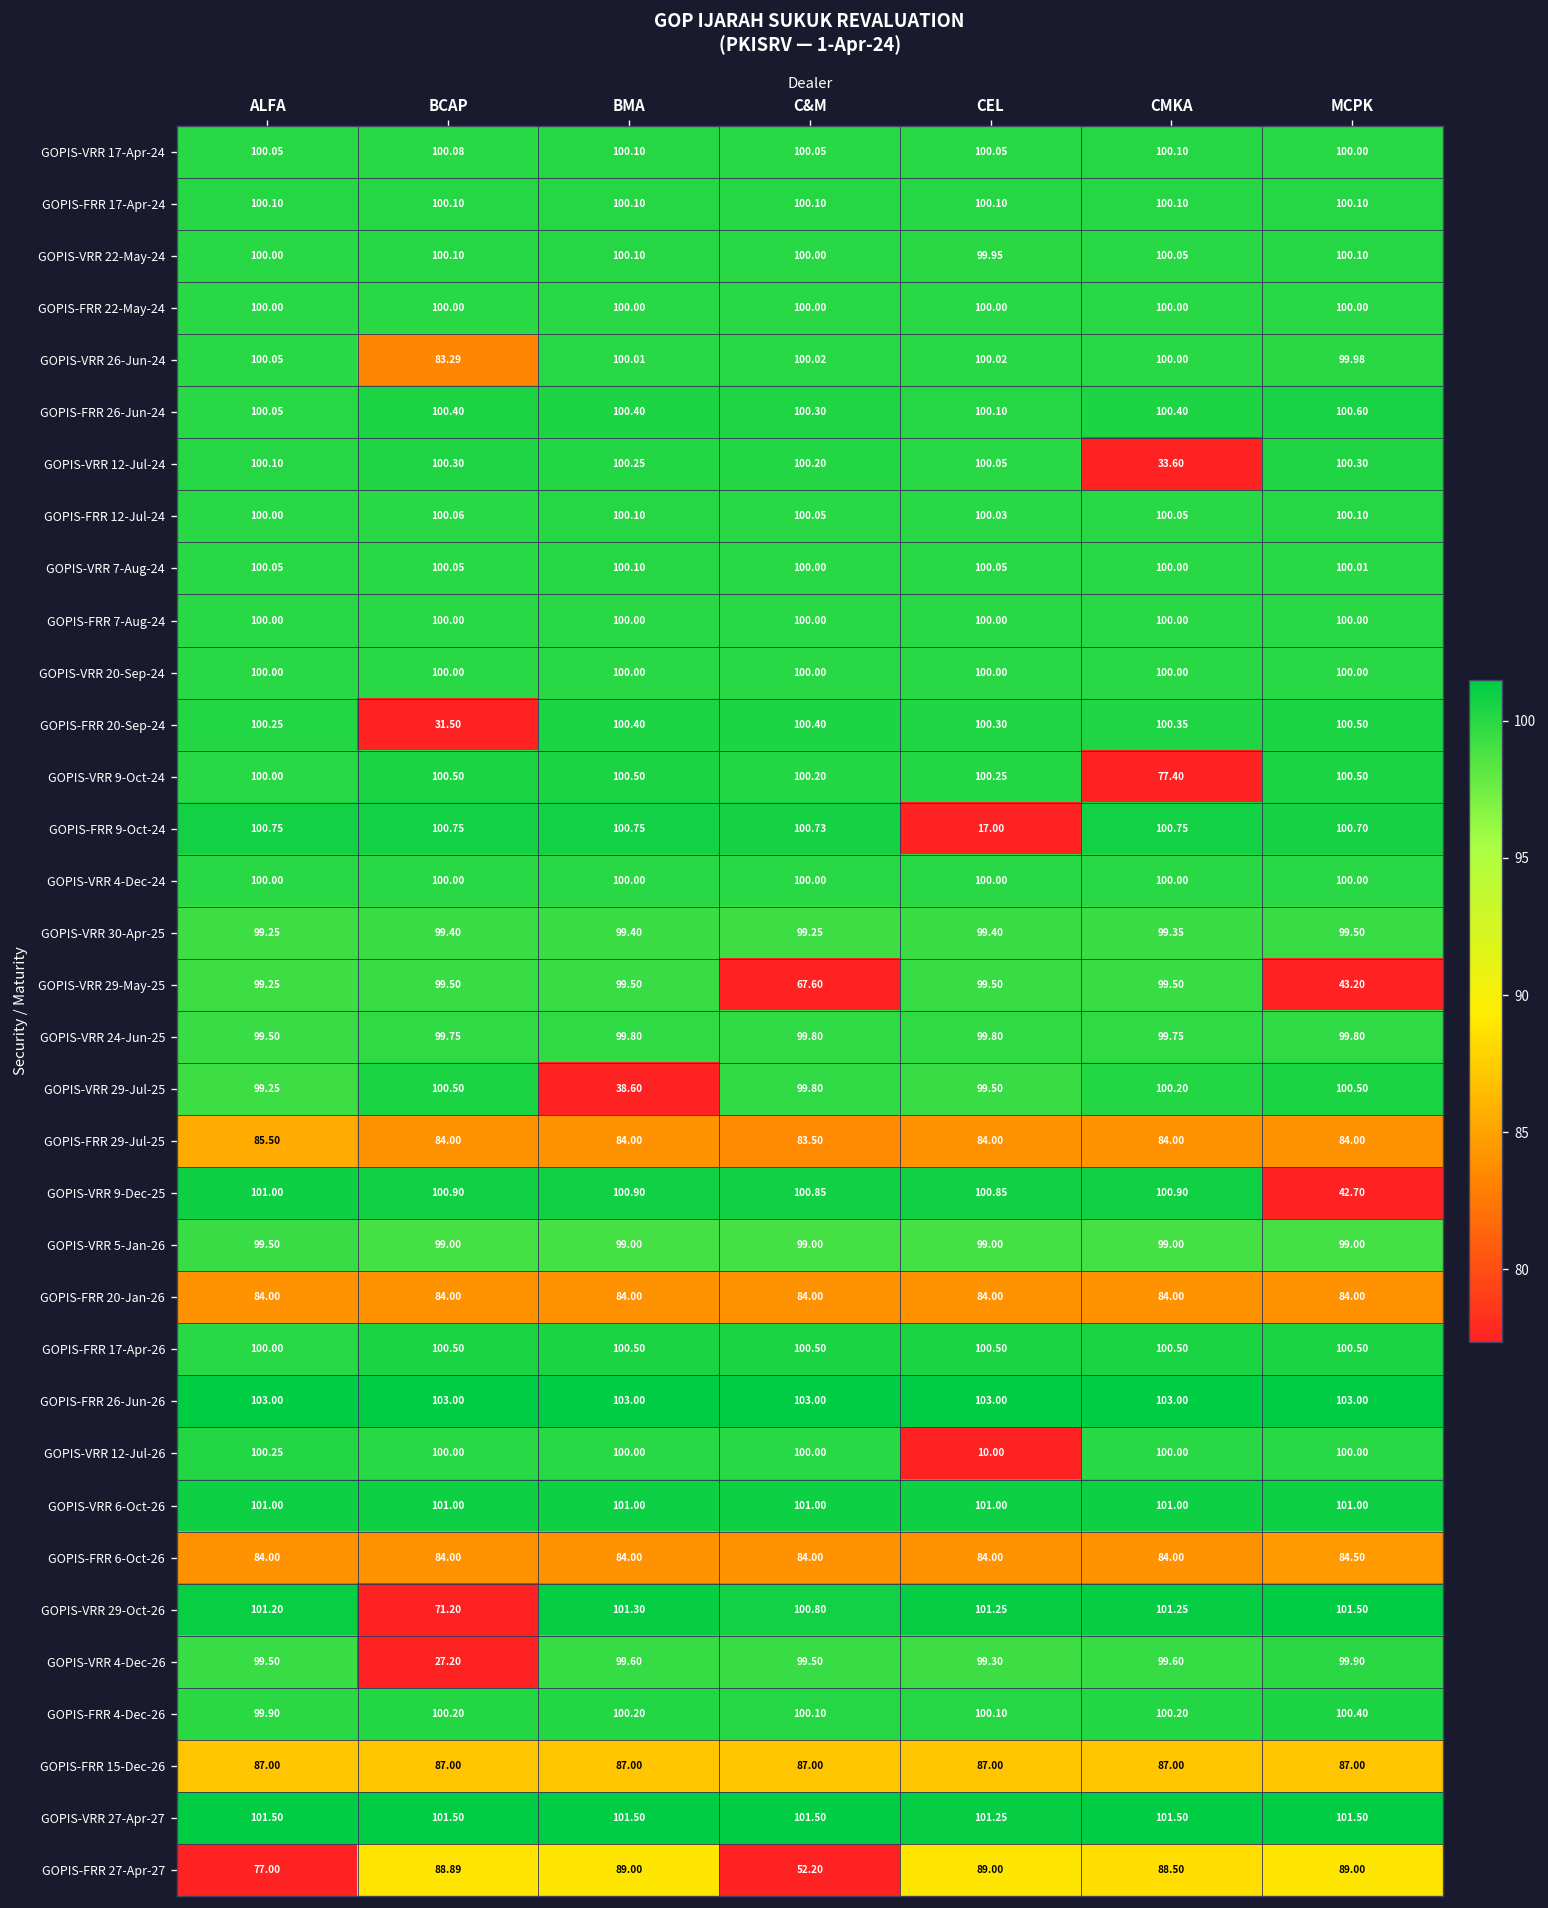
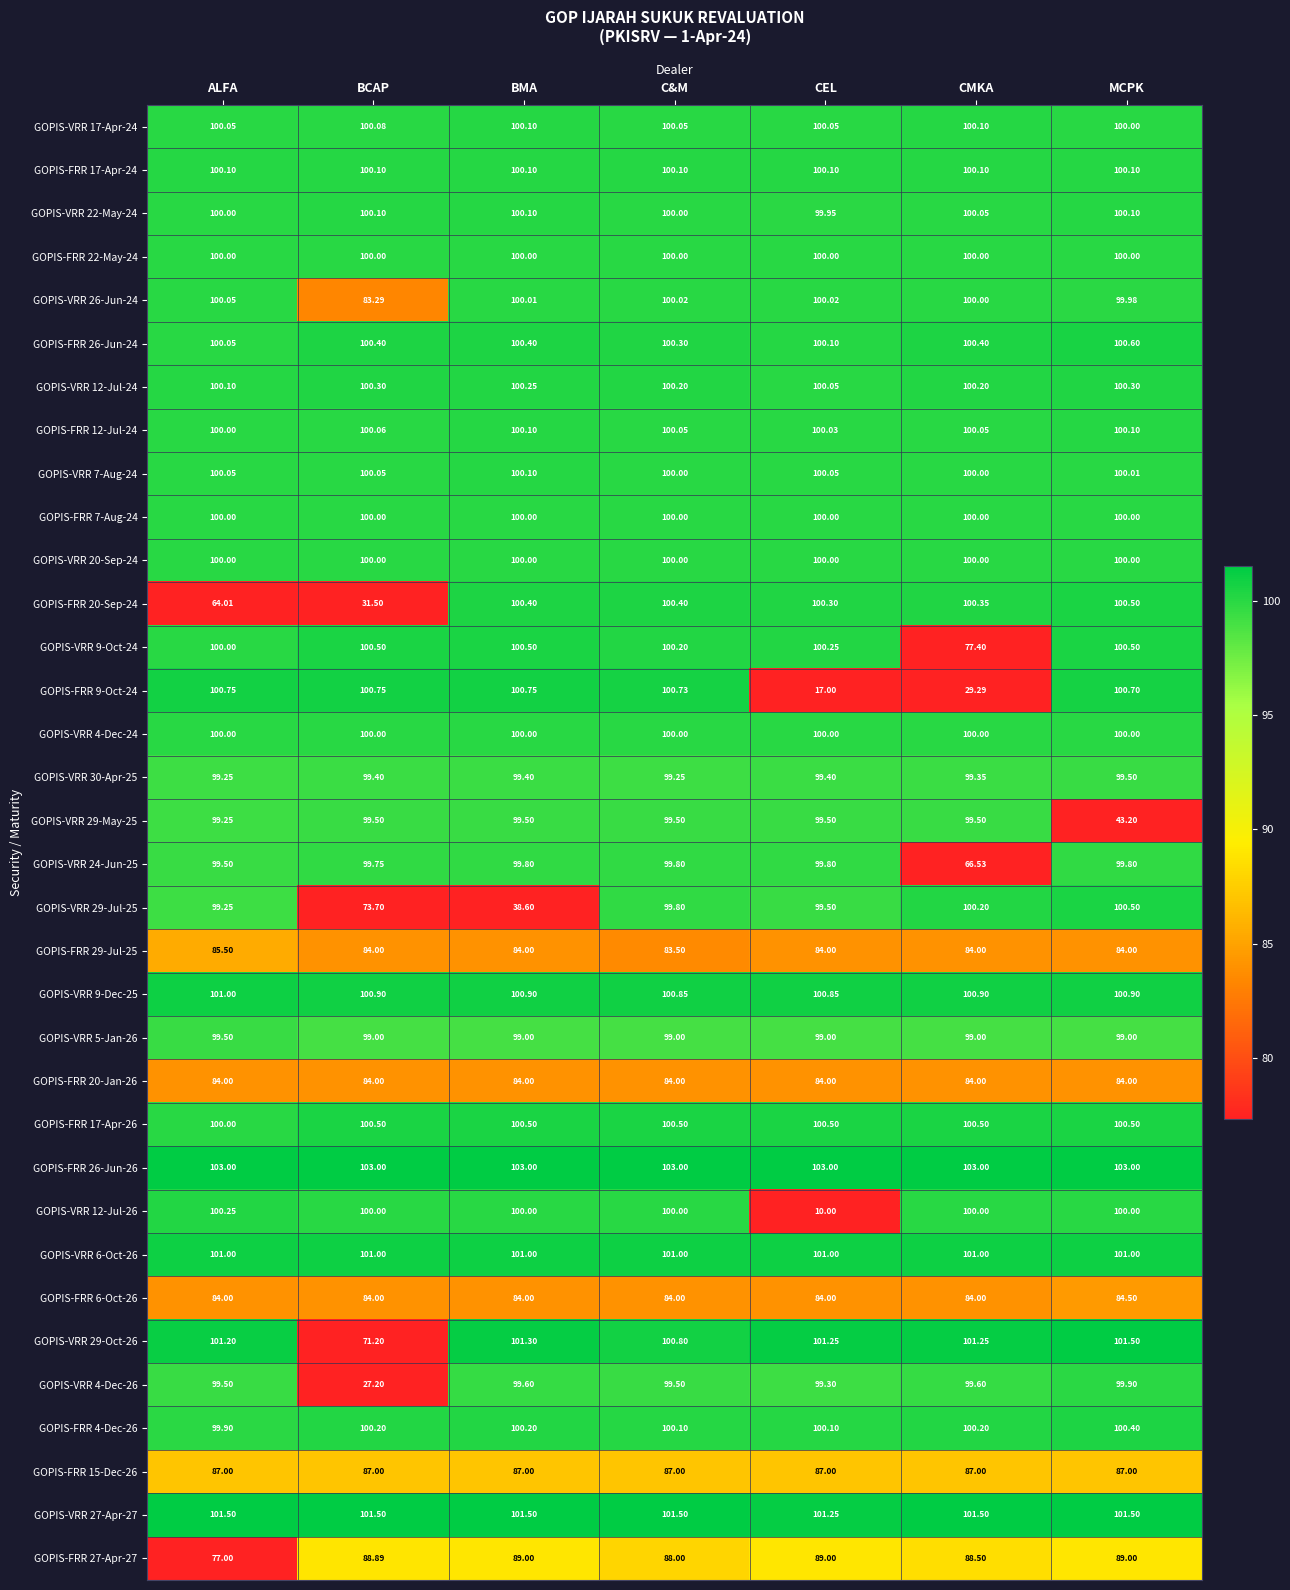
  {
    "GOPIS-VRR 12-Jul-24": {
      "ALFA": 100.10,
      "BCAP": 100.30,
      "BMA": 100.25,
      "C&M": 100.20,
      "CEL": 100.05,
-     "CMKA": 33.60,
+     "CMKA": 100.20,
      "MCPK": 100.30
    },
    "GOPIS-FRR 20-Sep-24": {
-     "ALFA": 100.25,
+     "ALFA": 64.01,
      "BCAP": 31.50,
      "BMA": 100.40,
      "C&M": 100.40,
      "CEL": 100.30,
      "CMKA": 100.35,
      "MCPK": 100.50
    },
    "GOPIS-FRR 9-Oct-24": {
      "ALFA": 100.75,
      "BCAP": 100.75,
      "BMA": 100.75,
      "C&M": 100.73,
      "CEL": 17.00,
-     "CMKA": 100.75,
+     "CMKA": 29.29,
      "MCPK": 100.70
    },
    "GOPIS-VRR 29-May-25": {
      "ALFA": 99.25,
      "BCAP": 99.50,
      "BMA": 99.50,
-     "C&M": 67.60,
+     "C&M": 99.50,
      "CEL": 99.50,
      "CMKA": 99.50,
      "MCPK": 43.20
    },
    "GOPIS-VRR 24-Jun-25": {
      "ALFA": 99.50,
      "BCAP": 99.75,
      "BMA": 99.80,
      "C&M": 99.80,
      "CEL": 99.80,
-     "CMKA": 99.75,
+     "CMKA": 66.53,
      "MCPK": 99.80
    },
    "GOPIS-VRR 29-Jul-25": {
      "ALFA": 99.25,
-     "BCAP": 100.50,
+     "BCAP": 73.70,
      "BMA": 38.60,
      "C&M": 99.80,
      "CEL": 99.50,
      "CMKA": 100.20,
      "MCPK": 100.50
    },
    "GOPIS-VRR 9-Dec-25": {
      "ALFA": 101.00,
      "BCAP": 100.90,
      "BMA": 100.90,
      "C&M": 100.85,
      "CEL": 100.85,
      "CMKA": 100.90,
-     "MCPK": 42.70
+     "MCPK": 100.90
    },
    "GOPIS-FRR 27-Apr-27": {
      "ALFA": 77.00,
      "BCAP": 88.89,
      "BMA": 89.00,
-     "C&M": 52.20,
+     "C&M": 88.00,
      "CEL": 89.00,
      "CMKA": 88.50,
      "MCPK": 89.00
    }
  }
